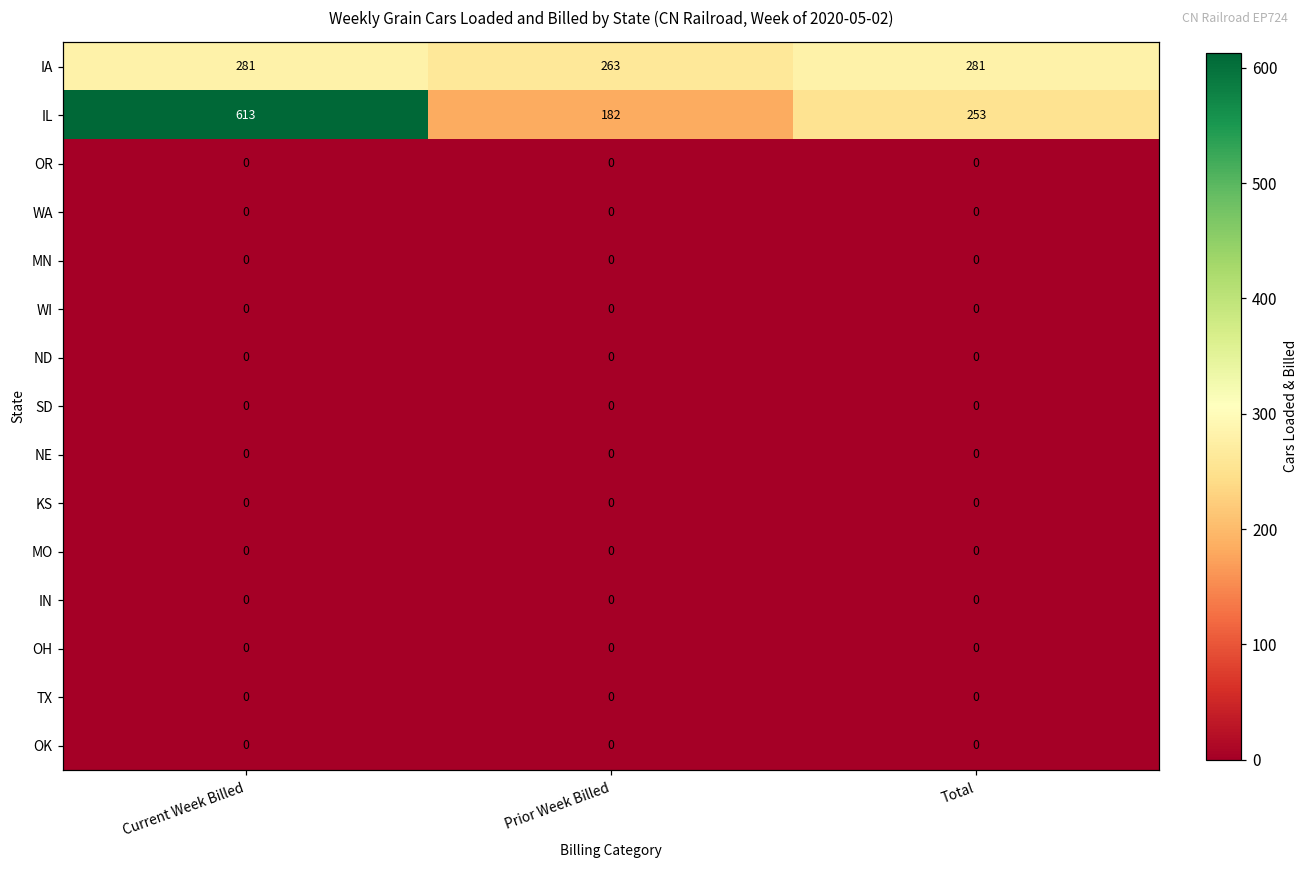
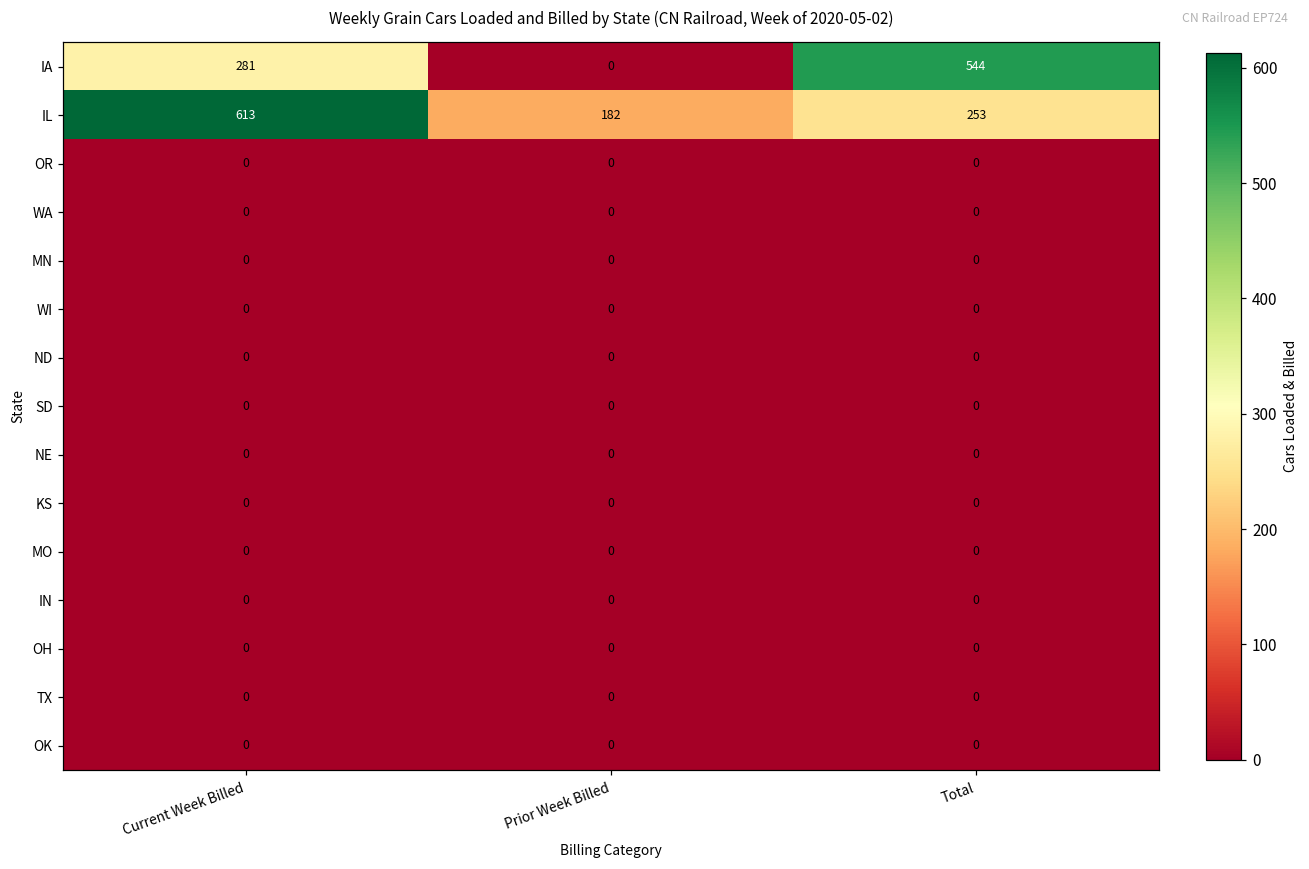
  {
    "IA": {
      "Current Week Billed": 281,
-     "Prior Week Billed": 263,
-     "Total": 281
+     "Prior Week Billed": 0,
+     "Total": 544
    },
    "IL": {
      "Current Week Billed": 613,
      "Prior Week Billed": 182,
      "Total": 253
    },
    "OR": {
      "Current Week Billed": 0,
      "Prior Week Billed": 0,
      "Total": 0
    },
    "WA": {
      "Current Week Billed": 0,
      "Prior Week Billed": 0,
      "Total": 0
    },
    "MN": {
      "Current Week Billed": 0,
      "Prior Week Billed": 0,
      "Total": 0
    },
    "WI": {
      "Current Week Billed": 0,
      "Prior Week Billed": 0,
      "Total": 0
    },
    "ND": {
      "Current Week Billed": 0,
      "Prior Week Billed": 0,
      "Total": 0
    },
    "SD": {
      "Current Week Billed": 0,
      "Prior Week Billed": 0,
      "Total": 0
    },
    "NE": {
      "Current Week Billed": 0,
      "Prior Week Billed": 0,
      "Total": 0
    },
    "KS": {
      "Current Week Billed": 0,
      "Prior Week Billed": 0,
      "Total": 0
    },
    "MO": {
      "Current Week Billed": 0,
      "Prior Week Billed": 0,
      "Total": 0
    },
    "IN": {
      "Current Week Billed": 0,
      "Prior Week Billed": 0,
      "Total": 0
    },
    "OH": {
      "Current Week Billed": 0,
      "Prior Week Billed": 0,
      "Total": 0
    },
    "TX": {
      "Current Week Billed": 0,
      "Prior Week Billed": 0,
      "Total": 0
    },
    "OK": {
      "Current Week Billed": 0,
      "Prior Week Billed": 0,
      "Total": 0
    }
  }
